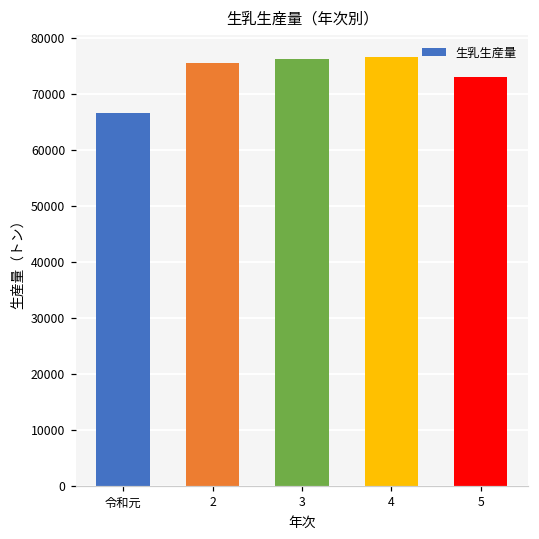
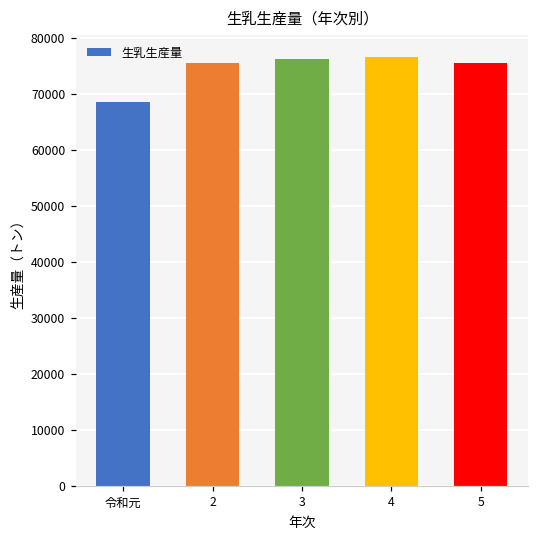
  {
-   "令和元": 66000,
+   "令和元": 68000,
    "2": 75000,
    "3": 76000,
    "4": 77000,
-   "5": 73000
+   "5": 75000
  }
